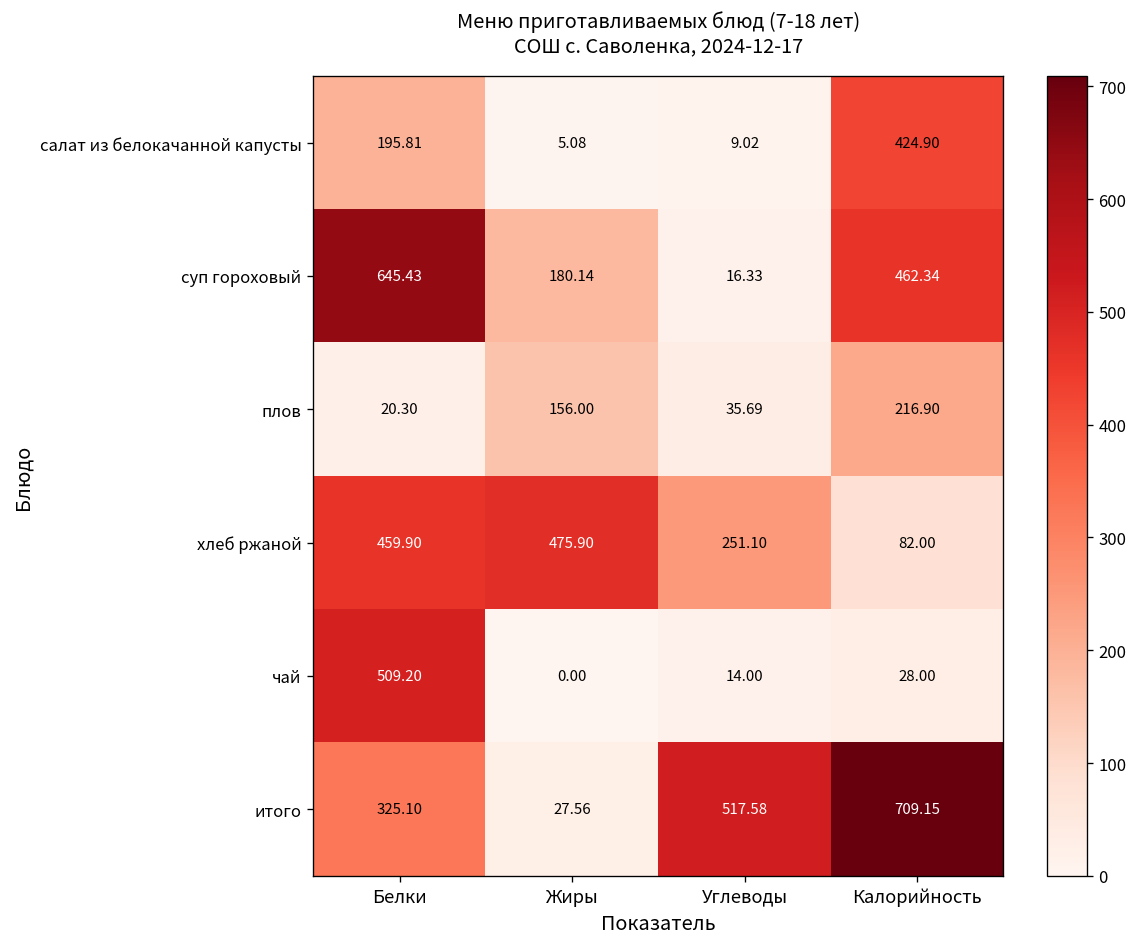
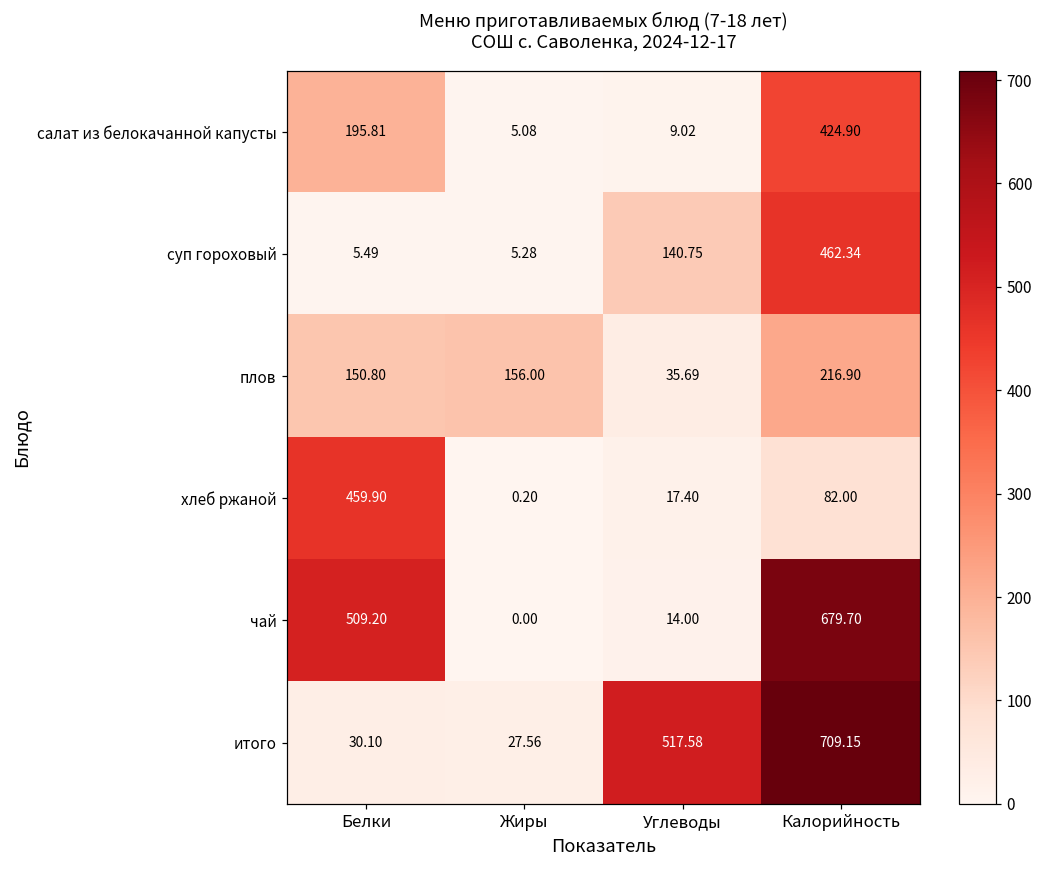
  {
    "салат из белокачанной капусты": {
      "Белки": 195.81,
      "Жиры": 5.08,
      "Углеводы": 9.02,
      "Калорийность": 424.90
    },
    "суп гороховый": {
-     "Белки": 645.43,
-     "Жиры": 180.14,
-     "Углеводы": 16.33,
+     "Белки": 5.49,
+     "Жиры": 5.28,
+     "Углеводы": 140.75,
      "Калорийность": 462.34
    },
    "плов": {
-     "Белки": 20.30,
+     "Белки": 150.80,
      "Жиры": 156.00,
      "Углеводы": 35.69,
      "Калорийность": 216.90
    },
    "хлеб ржаной": {
      "Белки": 459.90,
-     "Жиры": 475.90,
-     "Углеводы": 251.10,
+     "Жиры": 0.20,
+     "Углеводы": 17.40,
      "Калорийность": 82.00
    },
    "чай": {
      "Белки": 509.20,
      "Жиры": 0.00,
      "Углеводы": 14.00,
-     "Калорийность": 28.00
+     "Калорийность": 679.70
    },
    "итого": {
-     "Белки": 325.10,
+     "Белки": 30.10,
      "Жиры": 27.56,
      "Углеводы": 517.58,
      "Калорийность": 709.15
    }
  }
